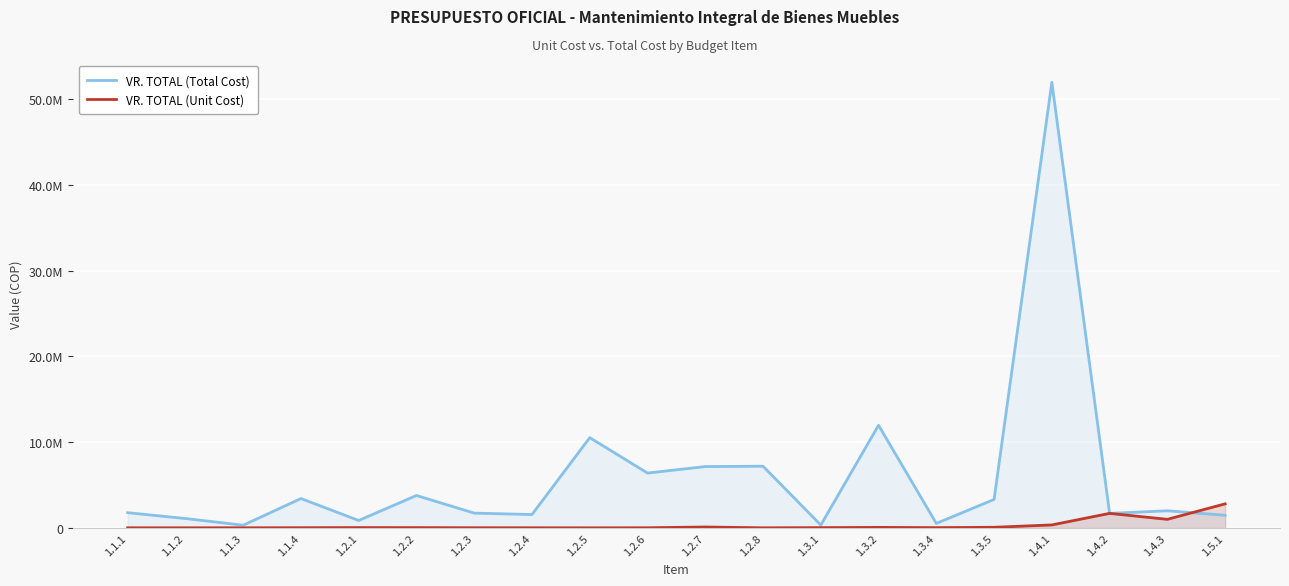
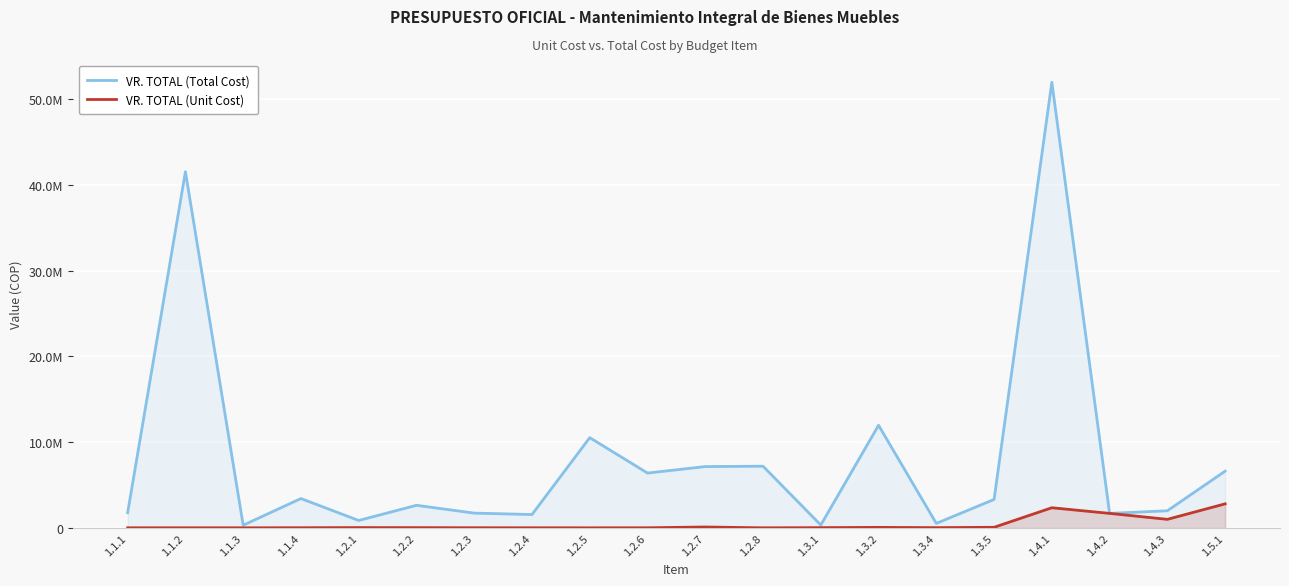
  {
    "VR. TOTAL (Total Cost)": {
      "1.1.1": 2000000,
-     "1.1.2": 1000000,
+     "1.1.2": 42000000,
      "1.1.3": 0,
      "1.1.4": 3000000,
      "1.2.1": 1000000,
-     "1.2.2": 4000000,
+     "1.2.2": 3000000,
      "1.2.3": 2000000,
      "1.2.4": 2000000,
      "1.2.5": 11000000,
      "1.2.6": 6000000,
      "1.2.7": 7000000,
      "1.2.8": 7000000,
      "1.3.1": 0,
      "1.3.2": 12000000,
      "1.3.4": 1000000,
      "1.3.5": 3000000,
      "1.4.1": 52000000,
      "1.4.3": 2000000,
-     "1.5.1": 1000000
+     "1.5.1": 7000000
    },
    "VR. TOTAL (Unit Cost)": {
      "1.1.1": 0,
      "1.1.2": 0,
      "1.1.3": 0,
      "1.1.4": 0,
      "1.2.1": 0,
      "1.2.2": 0,
      "1.2.3": 0,
      "1.2.4": 0,
      "1.2.5": 0,
      "1.2.6": 0,
      "1.2.7": 0,
      "1.2.8": 0,
      "1.3.1": 0,
      "1.3.2": 0,
      "1.3.4": 0,
      "1.3.5": 0,
-     "1.4.1": 0,
+     "1.4.1": 2000000,
      "1.4.3": 1000000,
      "1.5.1": 3000000
    }
  }
